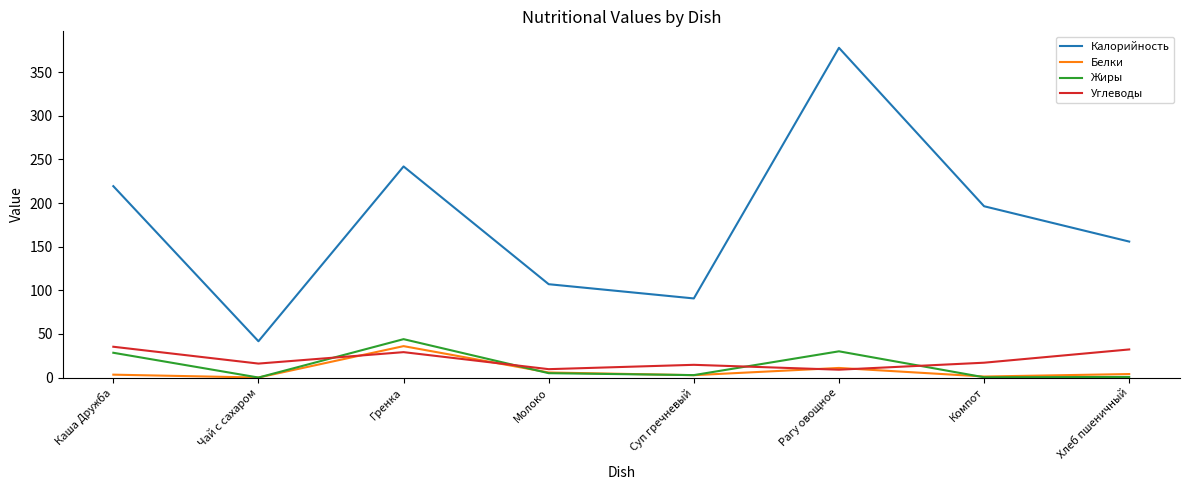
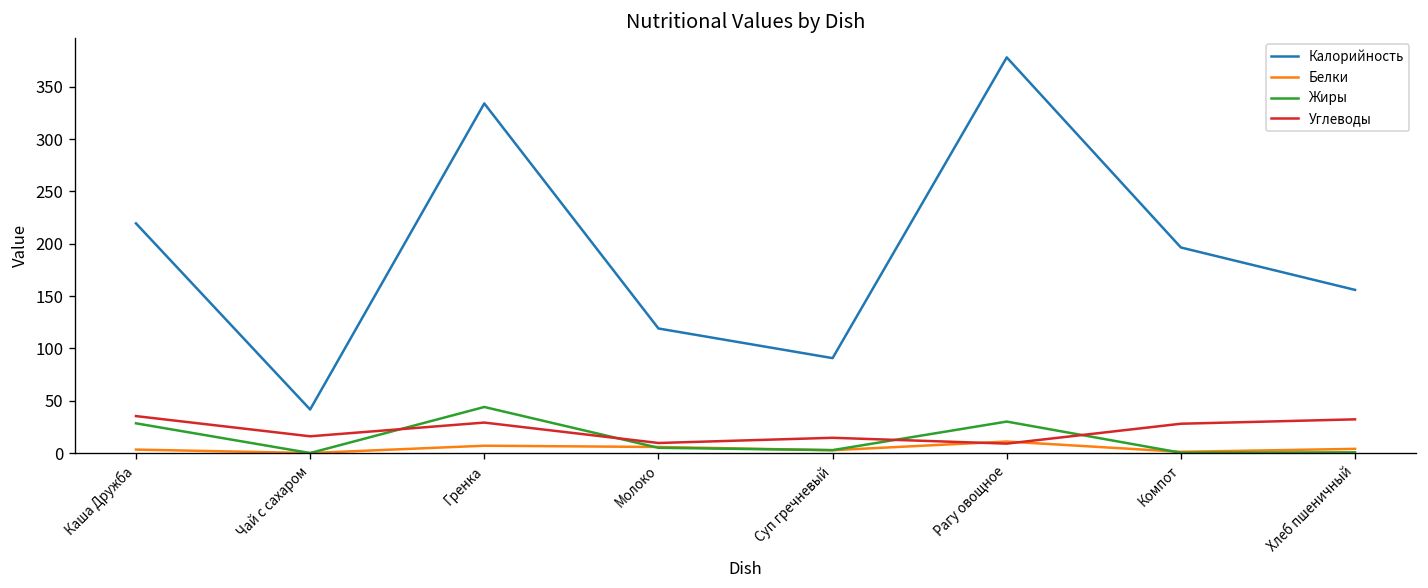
  {
    "Калорийность": {
      "Каша Дружба": 220,
      "Чай с сахаром": 40,
-     "Гренка": 240,
-     "Молоко": 110,
+     "Гренка": 330,
+     "Молоко": 120,
      "Суп гречневый": 90,
      "Рагу овощное": 380,
      "Компот": 200,
      "Хлеб пшеничный": 160
    },
    "Белки": {
      "Каша Дружба": 0,
-     "Гренка": 40,
+     "Гренка": 10,
      "Хлеб пшеничный": 0
    },
    "Жиры": {
      "Каша Дружба": 30,
      "Гренка": 40,
      "Рагу овощное": 30,
      "Хлеб пшеничный": 0
    },
    "Углеводы": {
      "Каша Дружба": 40,
      "Чай с сахаром": 20,
      "Гренка": 30,
      "Молоко": 10,
      "Суп гречневый": 10,
-     "Компот": 20,
+     "Компот": 30,
      "Хлеб пшеничный": 30
    }
  }
